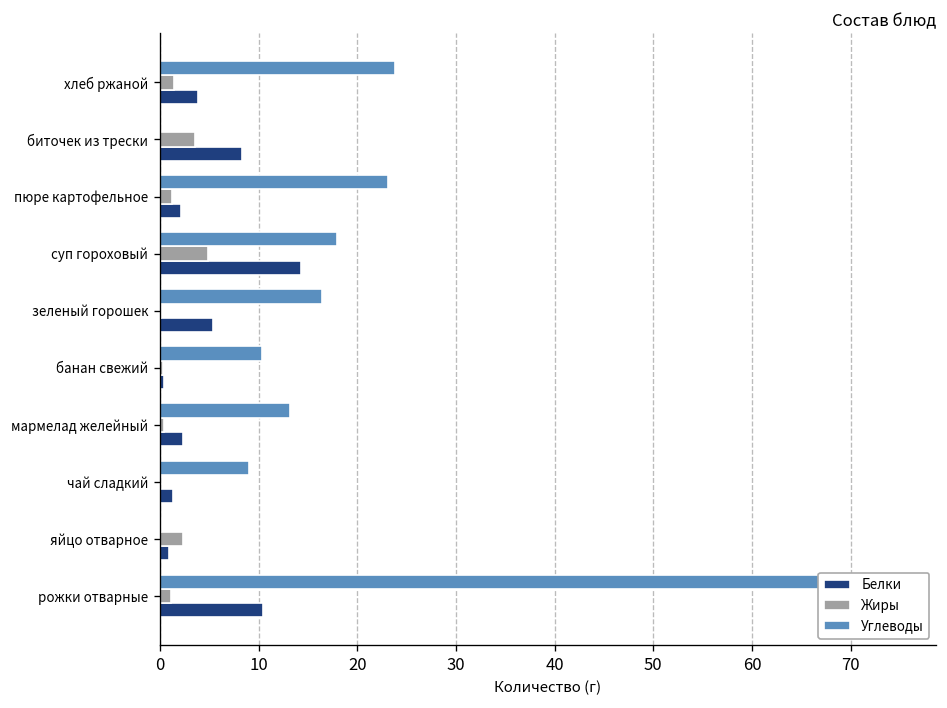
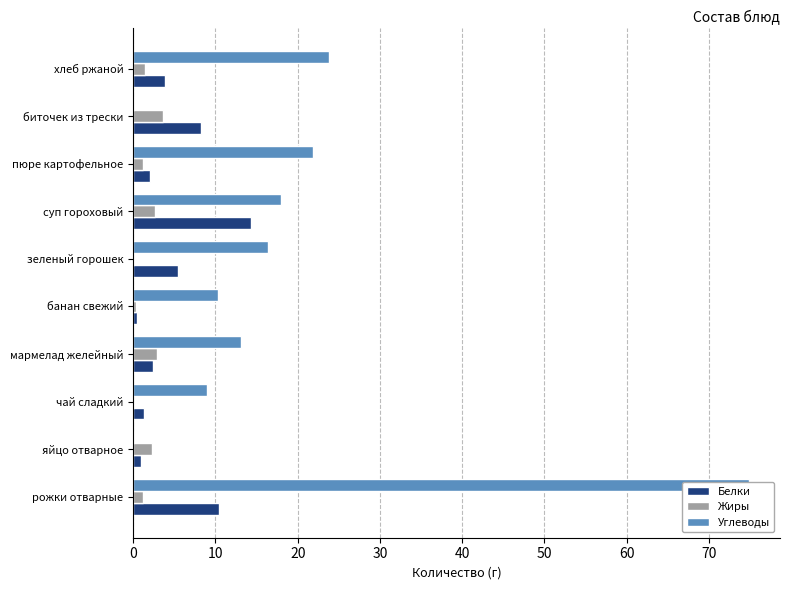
  {
    "Белки": {
      "хлеб ржаной": 4,
      "биточек из трески": 8,
      "пюре картофельное": 2,
      "суп гороховый": 14,
      "зеленый горошек": 5,
      "банан свежий": 0,
      "мармелад желейный": 2,
      "чай сладкий": 1,
      "яйцо отварное": 1,
      "рожки отварные": 10
    },
    "Жиры": {
      "хлеб ржаной": 1,
      "биточек из трески": 4,
      "пюре картофельное": 1,
-     "суп гороховый": 5,
-     "мармелад желейный": 0,
+     "суп гороховый": 3,
+     "мармелад желейный": 3,
      "яйцо отварное": 2,
      "рожки отварные": 1
    },
    "Углеводы": {
      "хлеб ржаной": 24,
-     "пюре картофельное": 23,
+     "пюре картофельное": 22,
      "суп гороховый": 18,
      "зеленый горошек": 16,
      "банан свежий": 10,
      "мармелад желейный": 13,
      "чай сладкий": 9
    }
  }
